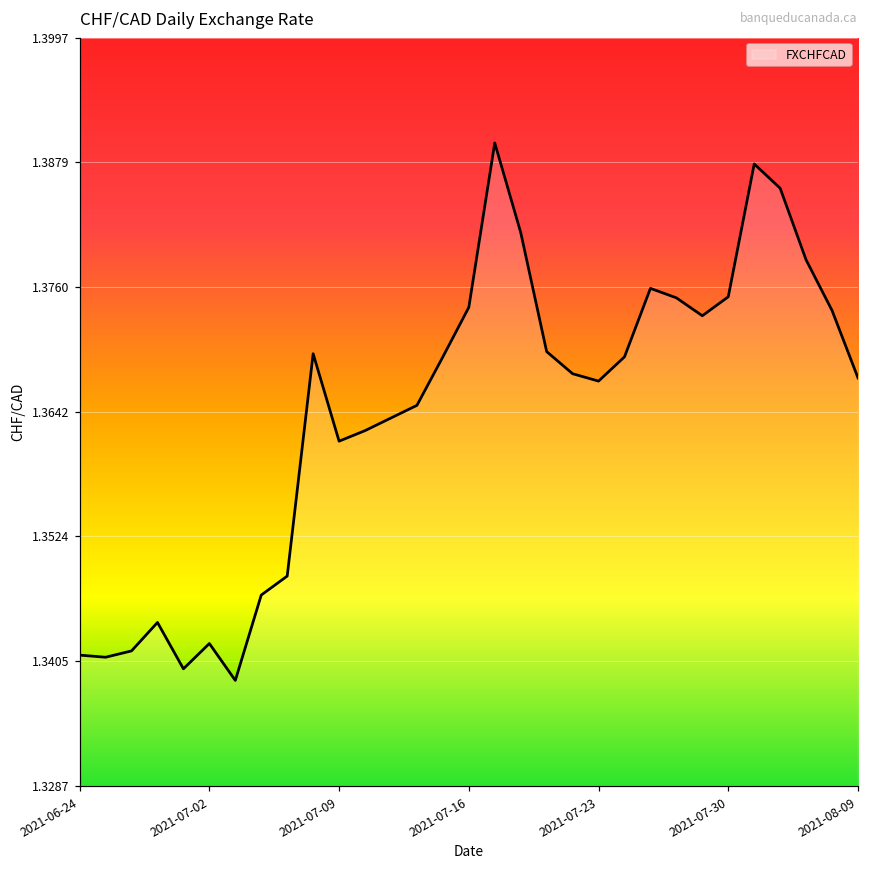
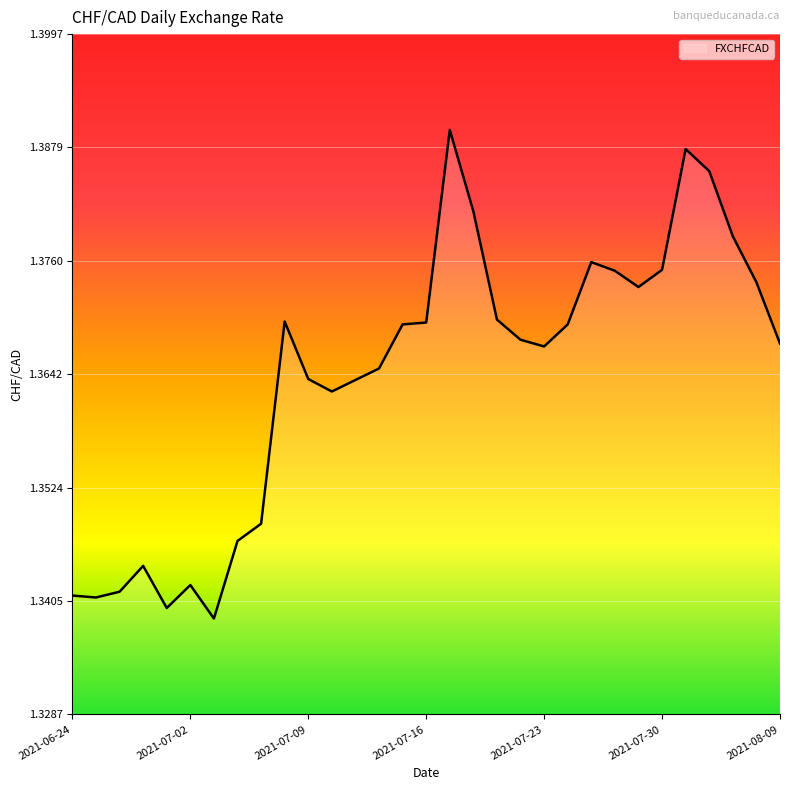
  {
    "2021-06-24": 1.341,
    "2021-07-02": 1.342,
-   "2021-07-09": 1.361,
-   "2021-07-16": 1.374,
+   "2021-07-09": 1.364,
+   "2021-07-16": 1.370,
    "2021-07-23": 1.367,
    "2021-07-30": 1.375,
    "2021-08-09": 1.367
  }
